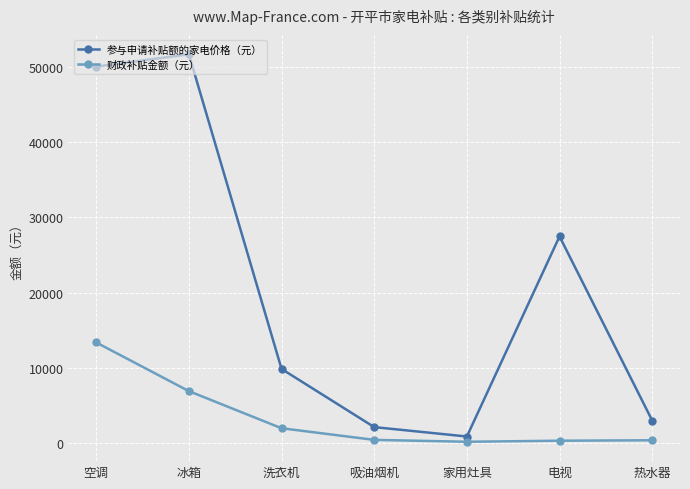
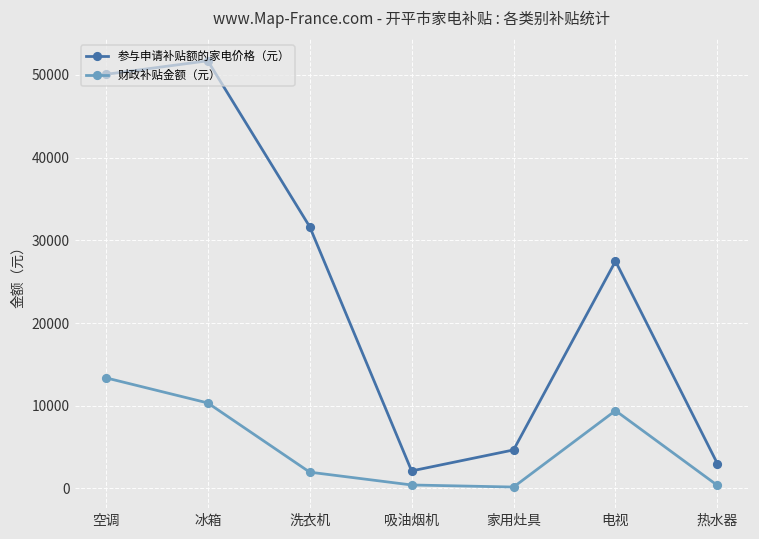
  {
    "参与申请补贴额的家电价格（元）": {
-     "洗衣机": 10000,
+     "洗衣机": 32000,
      "吸油烟机": 2000,
-     "家用灶具": 1000,
+     "家用灶具": 5000,
      "电视": 27000,
      "热水器": 3000
    },
    "财政补贴金额（元）": {
      "空调": 13000,
-     "冰箱": 7000,
+     "冰箱": 10000,
      "洗衣机": 2000,
      "吸油烟机": 0,
      "家用灶具": 0,
-     "电视": 0,
+     "电视": 9000,
      "热水器": 0
    }
  }
